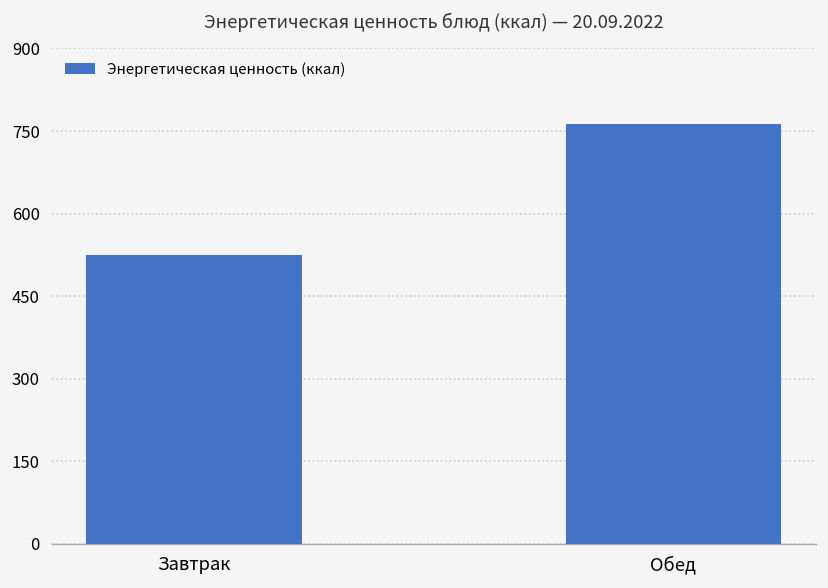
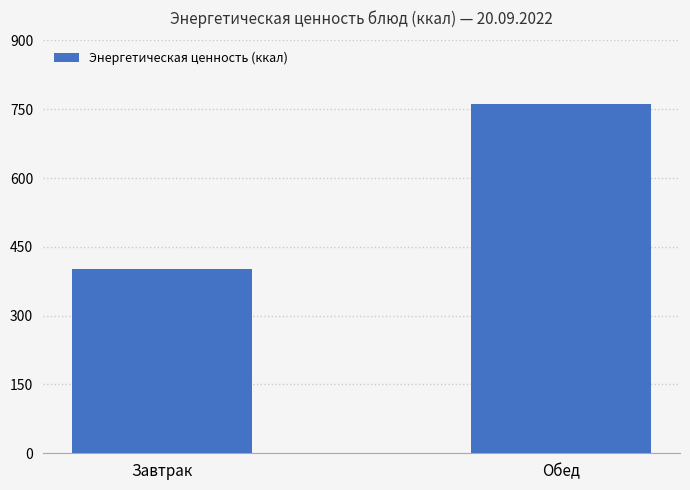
  {
-   "Завтрак": 520,
+   "Завтрак": 400,
    "Обед": 760
  }
